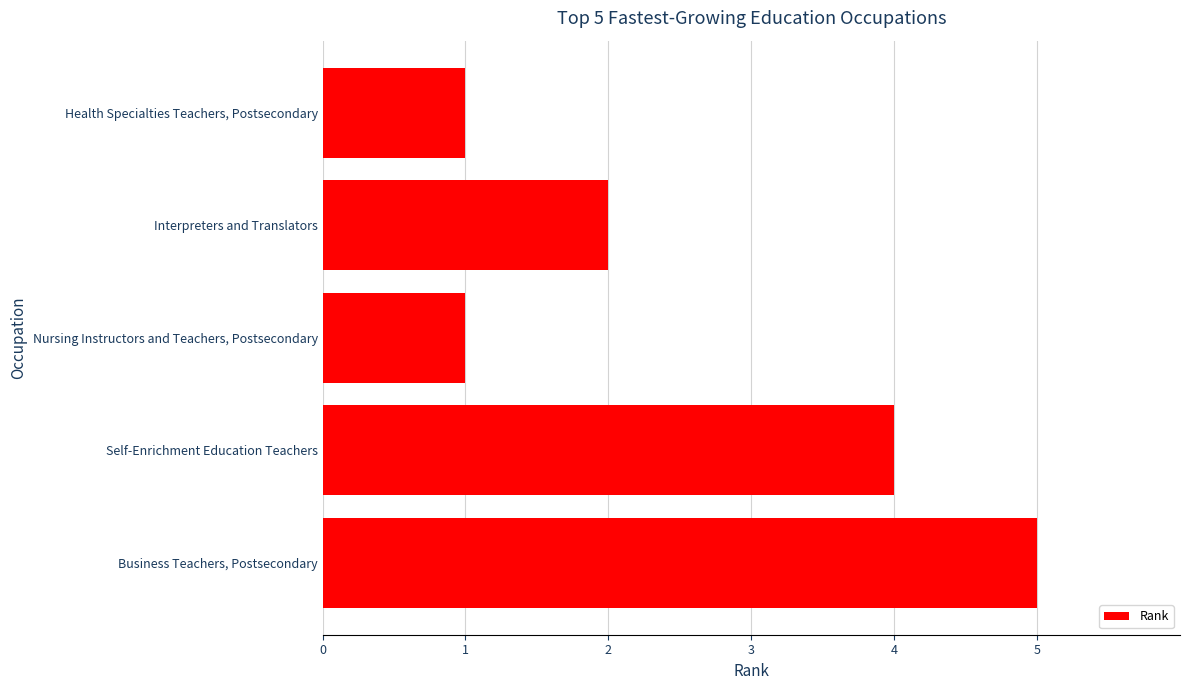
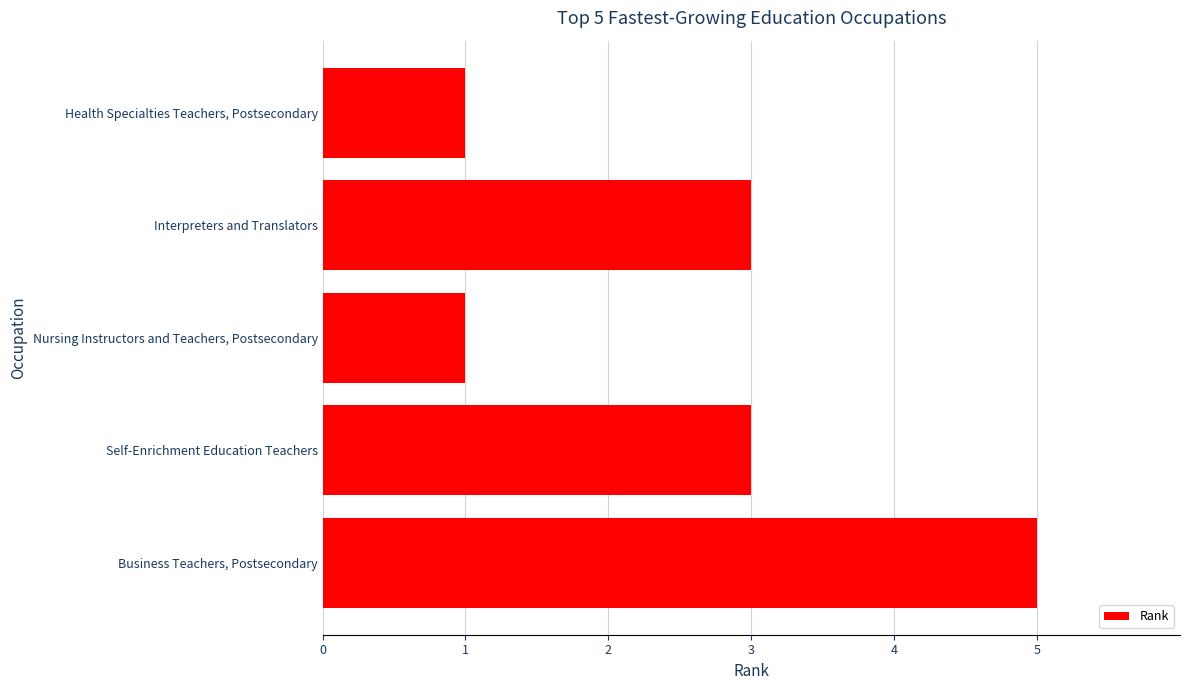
  {
    "Health Specialties Teachers, Postsecondary": 1.00,
-   "Interpreters and Translators": 2.00,
+   "Interpreters and Translators": 3.00,
    "Nursing Instructors and Teachers, Postsecondary": 1.00,
-   "Self-Enrichment Education Teachers": 4.00,
+   "Self-Enrichment Education Teachers": 3.00,
    "Business Teachers, Postsecondary": 5.00
  }
